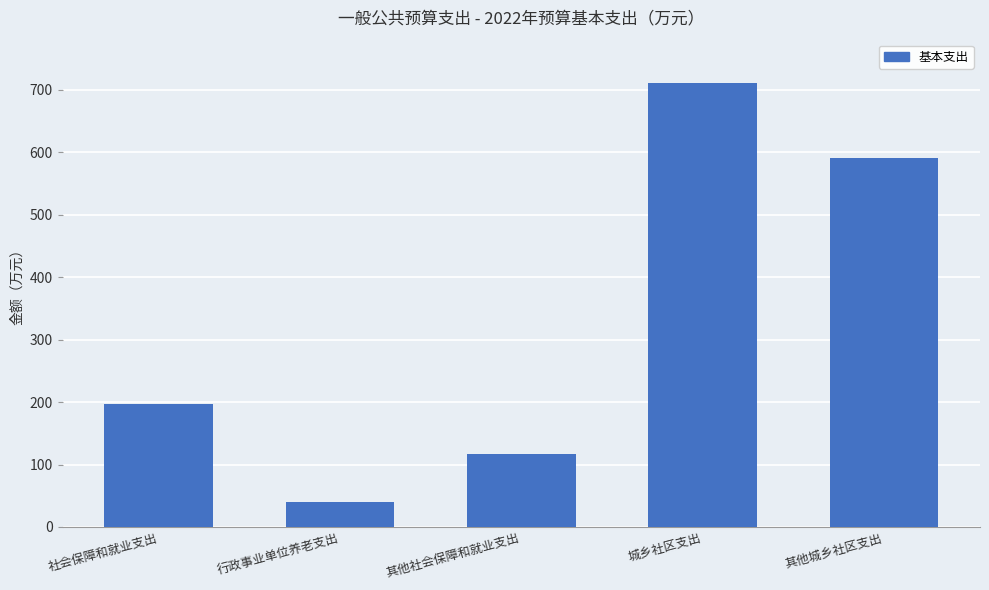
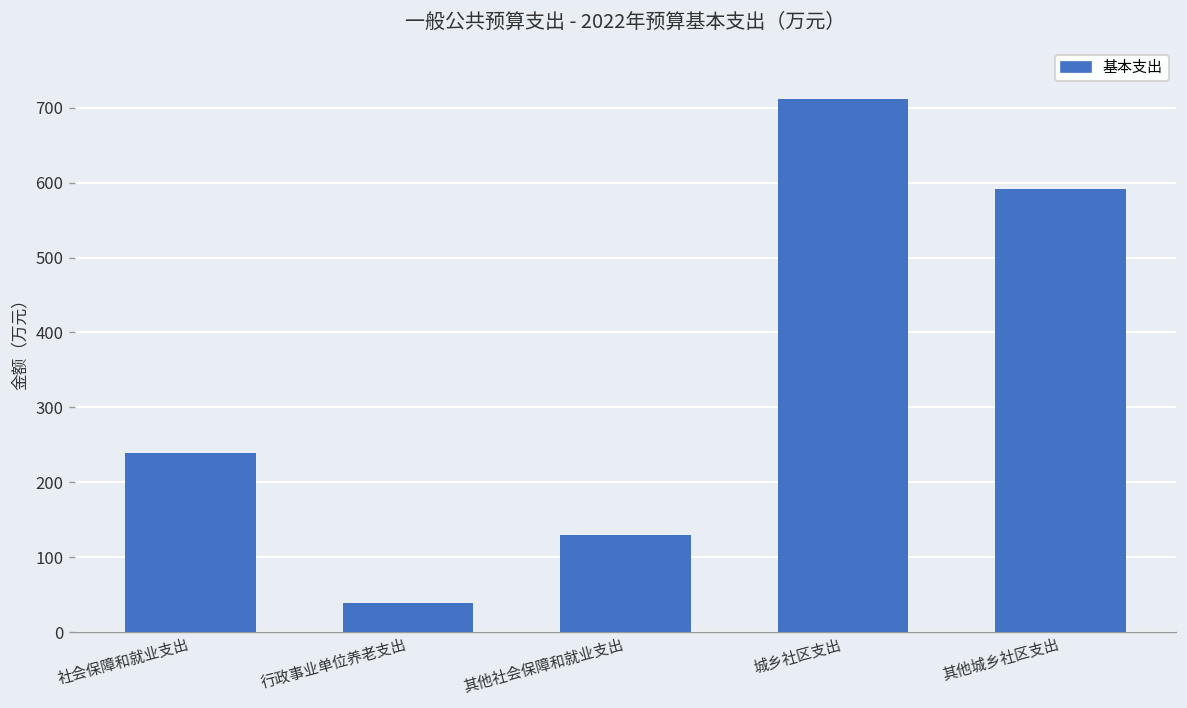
  {
-   "社会保障和就业支出": 200,
+   "社会保障和就业支出": 240,
    "行政事业单位养老支出": 40,
-   "其他社会保障和就业支出": 120,
+   "其他社会保障和就业支出": 130,
    "城乡社区支出": 710,
    "其他城乡社区支出": 590
  }
